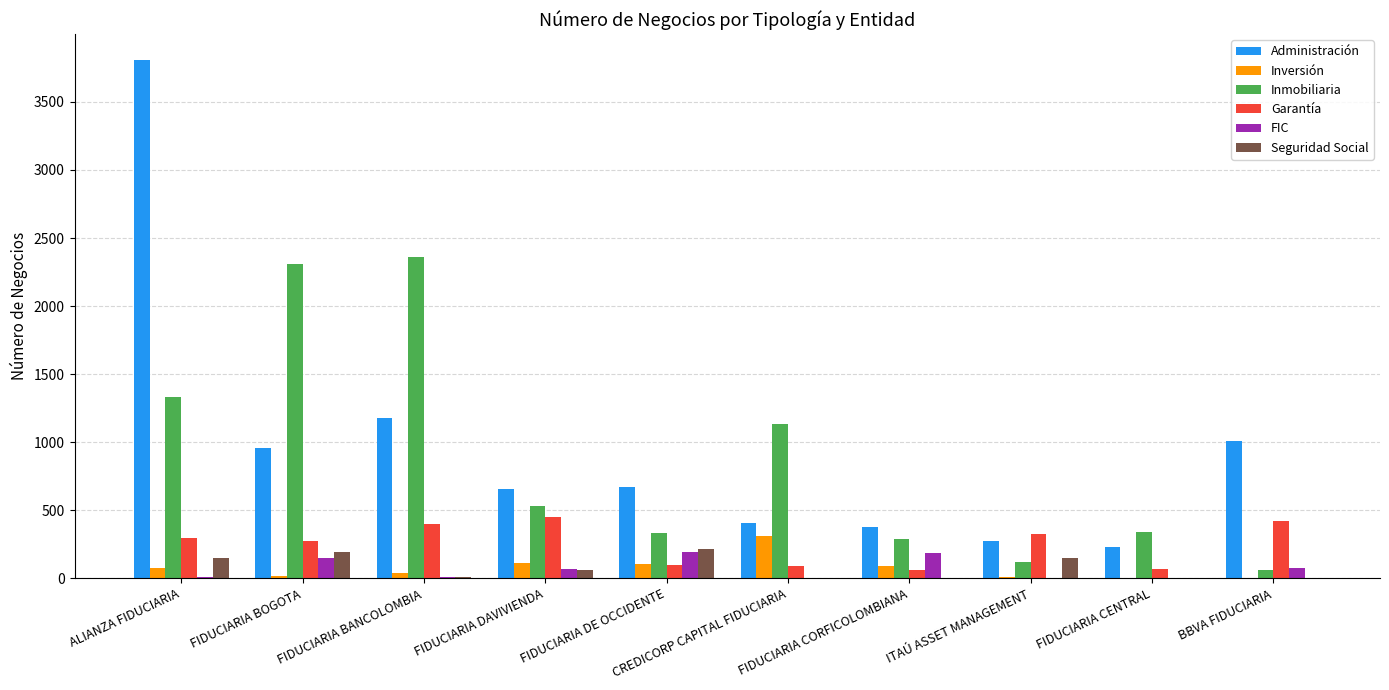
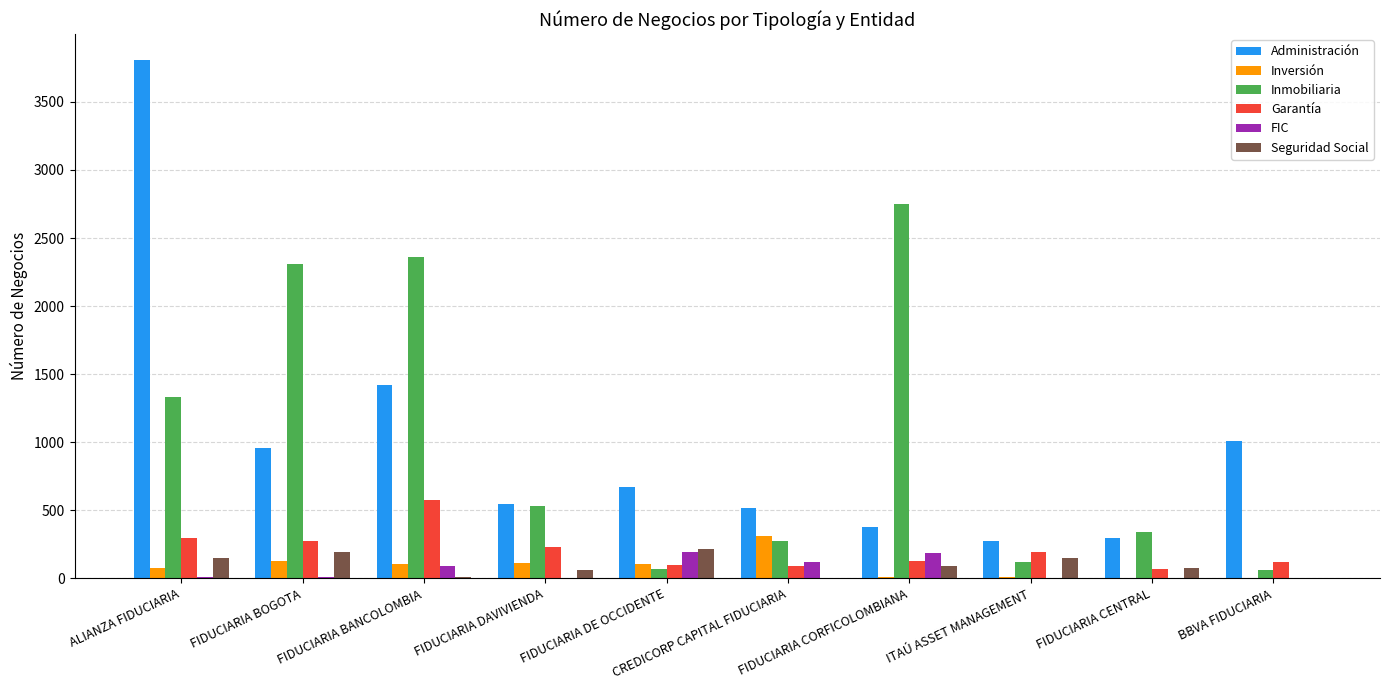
  {
    "Administración": {
      "ALIANZA FIDUCIARIA": 3810,
      "FIDUCIARIA BOGOTA": 960,
-     "FIDUCIARIA BANCOLOMBIA": 1180,
-     "FIDUCIARIA DAVIVIENDA": 660,
+     "FIDUCIARIA BANCOLOMBIA": 1420,
+     "FIDUCIARIA DAVIVIENDA": 550,
      "FIDUCIARIA DE OCCIDENTE": 670,
-     "CREDICORP CAPITAL FIDUCIARIA": 410,
+     "CREDICORP CAPITAL FIDUCIARIA": 520,
      "FIDUCIARIA CORFICOLOMBIANA": 380,
      "ITAÚ ASSET MANAGEMENT": 270,
-     "FIDUCIARIA CENTRAL": 230,
+     "FIDUCIARIA CENTRAL": 300,
      "BBVA FIDUCIARIA": 1010
    },
    "Inversión": {
      "ALIANZA FIDUCIARIA": 80,
-     "FIDUCIARIA BOGOTA": 20,
-     "FIDUCIARIA BANCOLOMBIA": 40,
+     "FIDUCIARIA BOGOTA": 130,
+     "FIDUCIARIA BANCOLOMBIA": 110,
      "FIDUCIARIA DAVIVIENDA": 120,
      "FIDUCIARIA DE OCCIDENTE": 110,
      "CREDICORP CAPITAL FIDUCIARIA": 310,
-     "FIDUCIARIA CORFICOLOMBIANA": 90,
+     "FIDUCIARIA CORFICOLOMBIANA": 10,
      "FIDUCIARIA CENTRAL": 0
    },
    "Inmobiliaria": {
      "ALIANZA FIDUCIARIA": 1330,
      "FIDUCIARIA BOGOTA": 2310,
      "FIDUCIARIA BANCOLOMBIA": 2360,
      "FIDUCIARIA DAVIVIENDA": 540,
-     "FIDUCIARIA DE OCCIDENTE": 330,
-     "CREDICORP CAPITAL FIDUCIARIA": 1130,
-     "FIDUCIARIA CORFICOLOMBIANA": 290,
+     "FIDUCIARIA DE OCCIDENTE": 70,
+     "CREDICORP CAPITAL FIDUCIARIA": 280,
+     "FIDUCIARIA CORFICOLOMBIANA": 2750,
      "ITAÚ ASSET MANAGEMENT": 120,
      "FIDUCIARIA CENTRAL": 340,
      "BBVA FIDUCIARIA": 60
    },
    "Garantía": {
      "ALIANZA FIDUCIARIA": 300,
      "FIDUCIARIA BOGOTA": 280,
-     "FIDUCIARIA BANCOLOMBIA": 400,
-     "FIDUCIARIA DAVIVIENDA": 450,
+     "FIDUCIARIA BANCOLOMBIA": 580,
+     "FIDUCIARIA DAVIVIENDA": 230,
      "FIDUCIARIA DE OCCIDENTE": 100,
      "CREDICORP CAPITAL FIDUCIARIA": 90,
-     "FIDUCIARIA CORFICOLOMBIANA": 60,
-     "ITAÚ ASSET MANAGEMENT": 320,
+     "FIDUCIARIA CORFICOLOMBIANA": 130,
+     "ITAÚ ASSET MANAGEMENT": 200,
      "FIDUCIARIA CENTRAL": 70,
-     "BBVA FIDUCIARIA": 420
+     "BBVA FIDUCIARIA": 120
    },
    "FIC": {
-     "FIDUCIARIA BOGOTA": 150,
-     "FIDUCIARIA BANCOLOMBIA": 10,
-     "FIDUCIARIA DAVIVIENDA": 70,
+     "FIDUCIARIA BOGOTA": 10,
+     "FIDUCIARIA BANCOLOMBIA": 90,
+     "FIDUCIARIA DAVIVIENDA": 10,
      "FIDUCIARIA DE OCCIDENTE": 190,
-     "CREDICORP CAPITAL FIDUCIARIA": 0,
+     "CREDICORP CAPITAL FIDUCIARIA": 120,
      "FIDUCIARIA CORFICOLOMBIANA": 180,
-     "BBVA FIDUCIARIA": 80
+     "BBVA FIDUCIARIA": 10
    },
    "Seguridad Social": {
      "ALIANZA FIDUCIARIA": 150,
      "FIDUCIARIA BOGOTA": 200,
      "FIDUCIARIA DAVIVIENDA": 60,
      "FIDUCIARIA DE OCCIDENTE": 220,
      "CREDICORP CAPITAL FIDUCIARIA": 0,
-     "FIDUCIARIA CORFICOLOMBIANA": 0,
+     "FIDUCIARIA CORFICOLOMBIANA": 90,
      "ITAÚ ASSET MANAGEMENT": 150,
-     "FIDUCIARIA CENTRAL": 0
+     "FIDUCIARIA CENTRAL": 80
    }
  }
